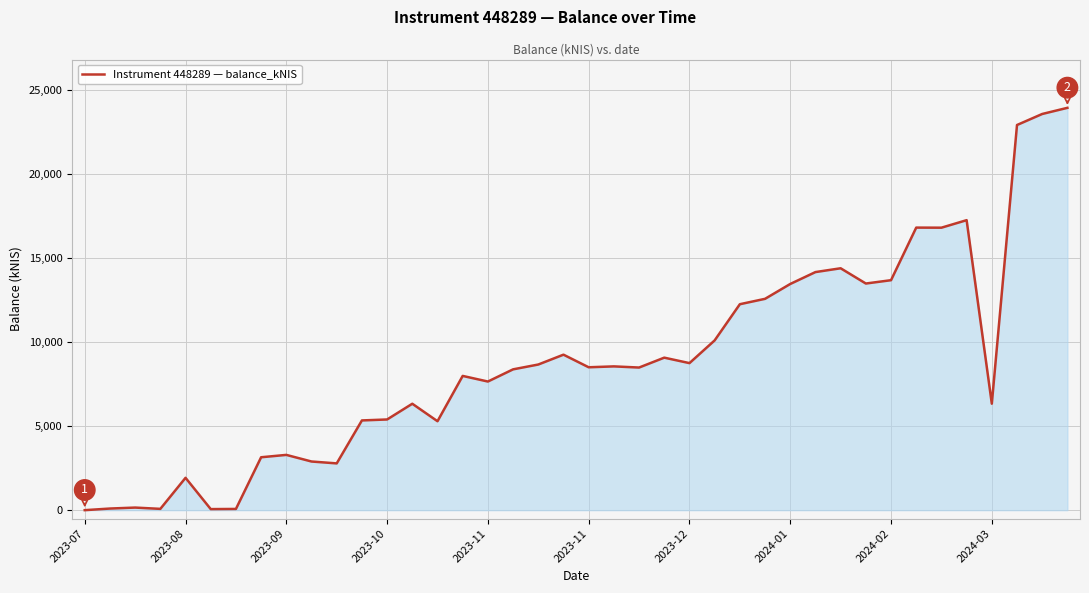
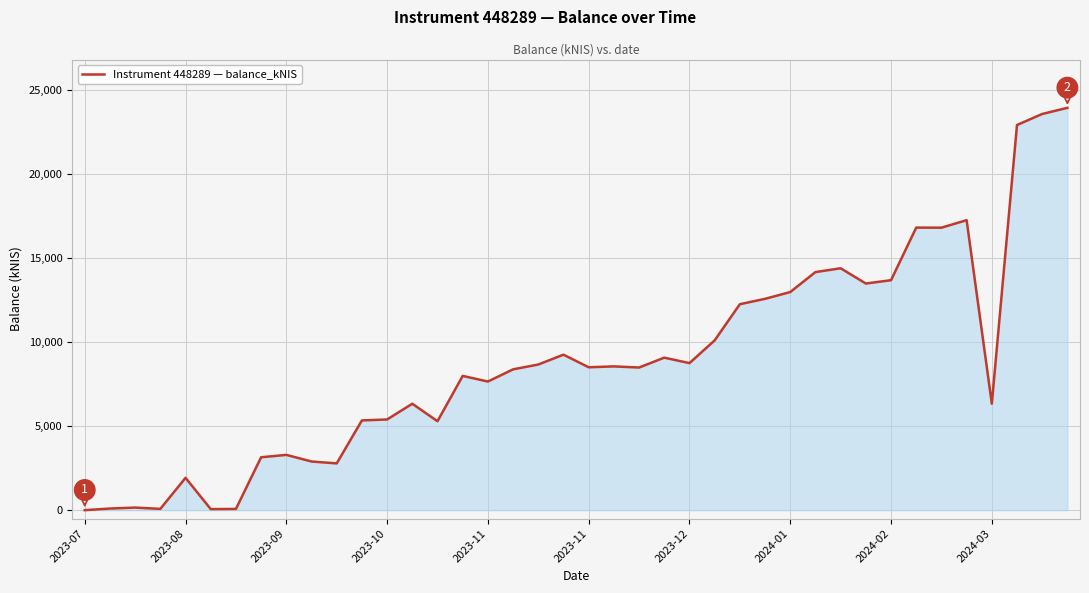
  {
    "2023-08": "1,900",
    "2023-09": "3,300",
    "2023-10": "5,400",
    "2023-12": "8,700",
-   "2024-01": "13,500",
+   "2024-01": "13,000",
    "2024-02": "13,700",
    "2024-03": "6,300"
  }
